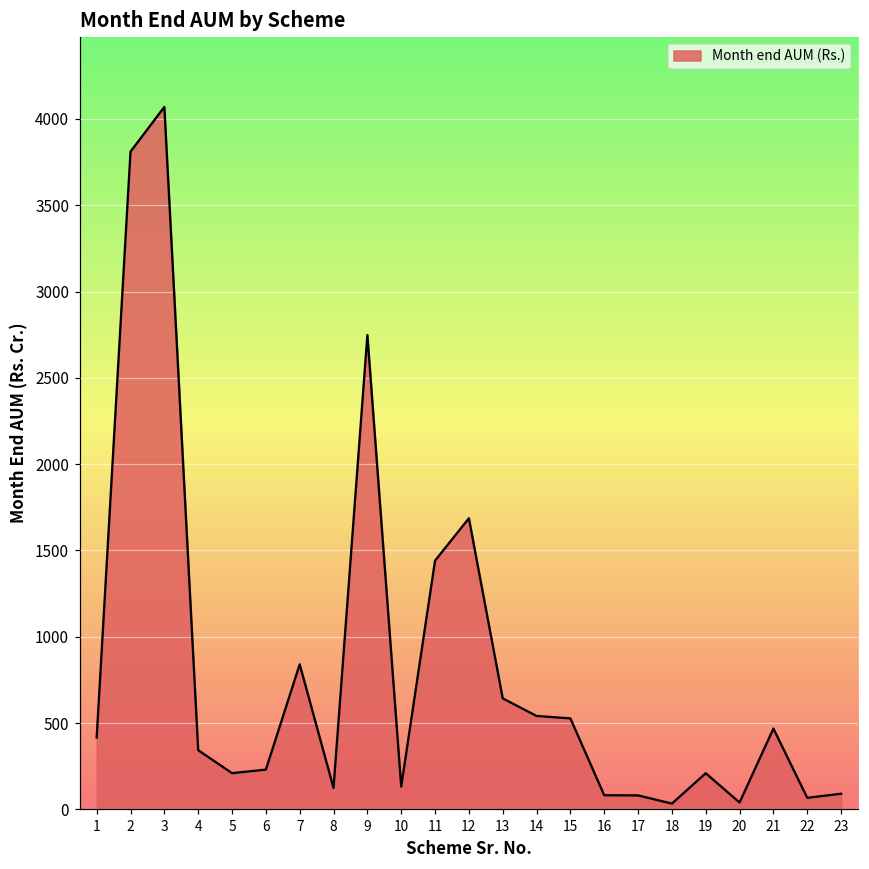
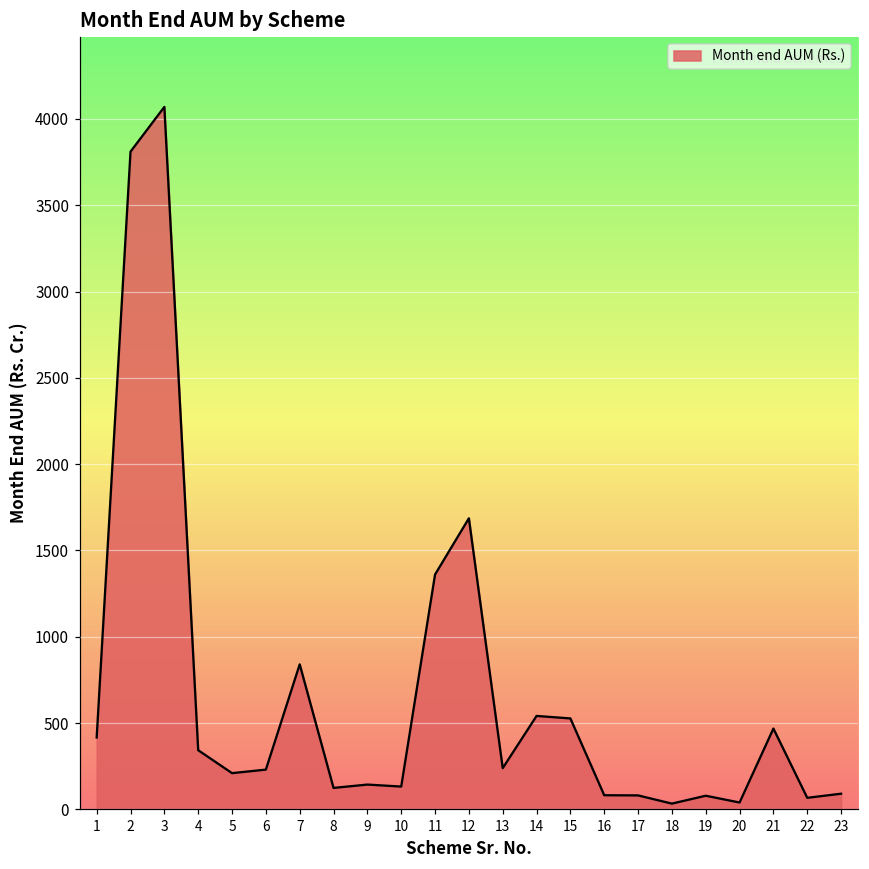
  {
    "1": 420,
    "2": 3810,
    "3": 4070,
    "4": 340,
    "5": 210,
    "6": 230,
    "7": 840,
    "8": 120,
-   "9": 2750,
+   "9": 140,
    "10": 130,
-   "11": 1440,
+   "11": 1360,
    "12": 1690,
-   "13": 640,
+   "13": 240,
    "14": 540,
    "15": 530,
    "16": 80,
    "17": 80,
    "18": 30,
-   "19": 210,
+   "19": 80,
    "20": 40,
    "21": 470,
    "22": 70,
    "23": 90
  }
